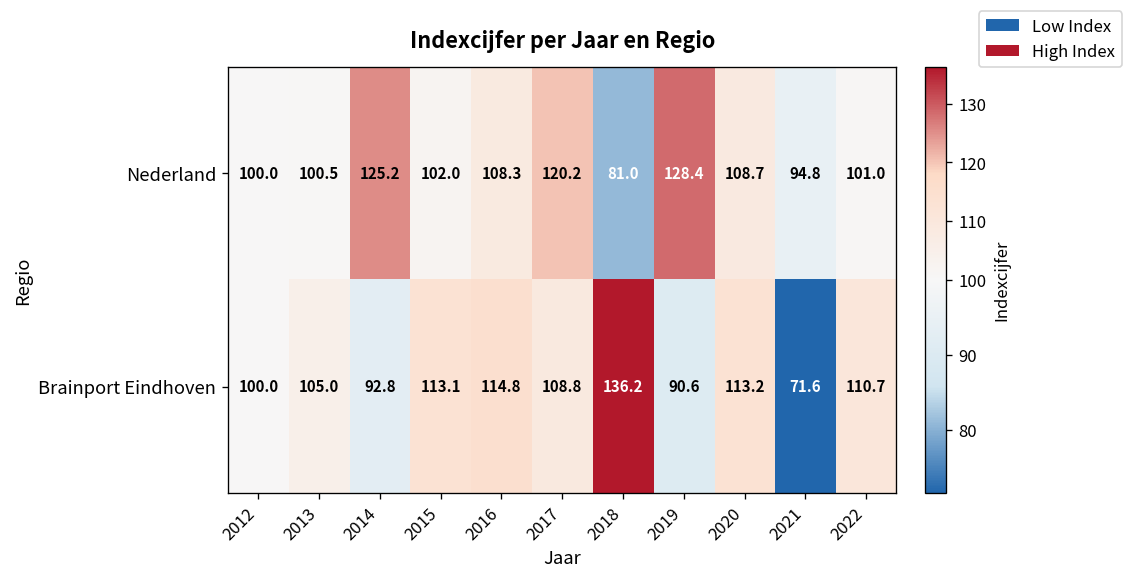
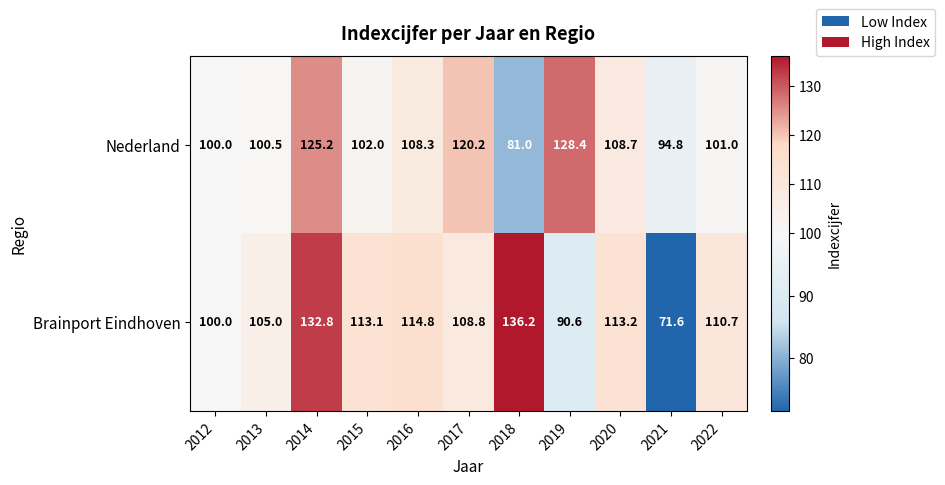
  {
    "Nederland": {
      "2012": 100.0,
      "2013": 100.5,
      "2014": 125.2,
      "2015": 102.0,
      "2016": 108.3,
      "2017": 120.2,
      "2018": 81.0,
      "2019": 128.4,
      "2020": 108.7,
      "2021": 94.8,
      "2022": 101.0
    },
    "Brainport Eindhoven": {
      "2012": 100.0,
      "2013": 105.0,
-     "2014": 92.8,
+     "2014": 132.8,
      "2015": 113.1,
      "2016": 114.8,
      "2017": 108.8,
      "2018": 136.2,
      "2019": 90.6,
      "2020": 113.2,
      "2021": 71.6,
      "2022": 110.7
    }
  }
